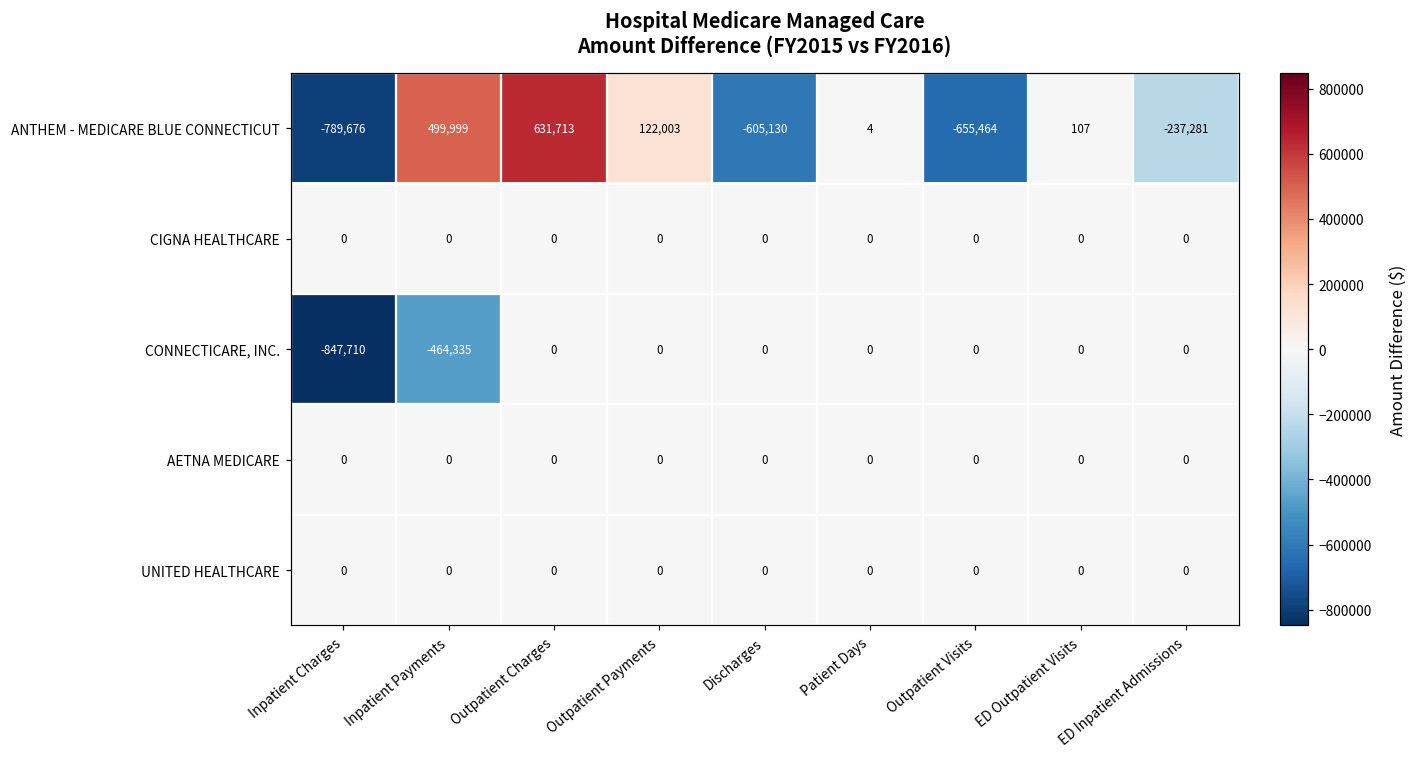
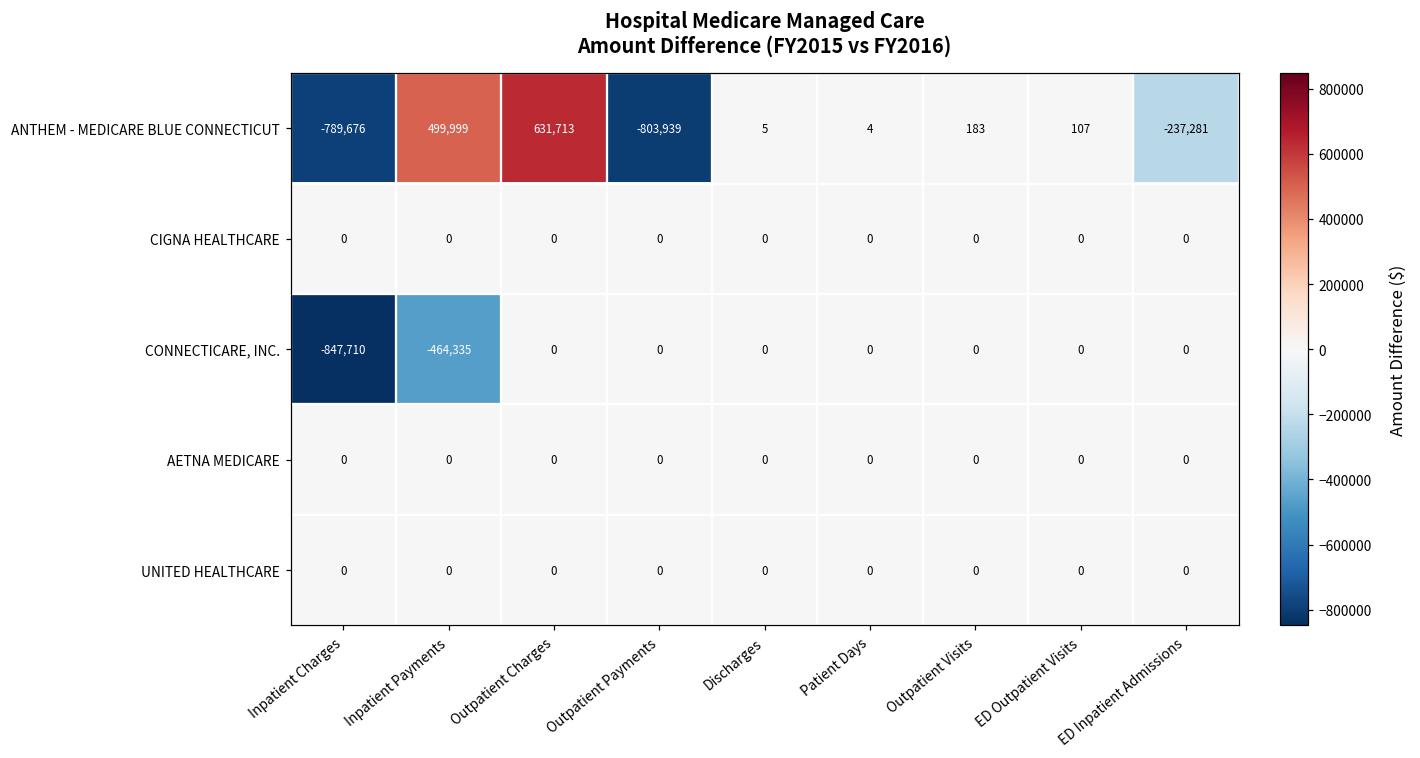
  {
    "ANTHEM - MEDICARE BLUE CONNECTICUT": {
      "Inpatient Charges": "-789,676",
      "Inpatient Payments": "499,999",
      "Outpatient Charges": "631,713",
-     "Outpatient Payments": "122,003",
-     "Discharges": "-605,130",
+     "Outpatient Payments": "-803,939",
+     "Discharges": "5",
      "Patient Days": "4",
-     "Outpatient Visits": "-655,464",
+     "Outpatient Visits": "183",
      "ED Outpatient Visits": "107",
      "ED Inpatient Admissions": "-237,281"
    },
    "CIGNA HEALTHCARE": {
      "Inpatient Charges": "0",
      "Inpatient Payments": "0",
      "Outpatient Charges": "0",
      "Outpatient Payments": "0",
      "Discharges": "0",
      "Patient Days": "0",
      "Outpatient Visits": "0",
      "ED Outpatient Visits": "0",
      "ED Inpatient Admissions": "0"
    },
    "CONNECTICARE, INC.": {
      "Inpatient Charges": "-847,710",
      "Inpatient Payments": "-464,335",
      "Outpatient Charges": "0",
      "Outpatient Payments": "0",
      "Discharges": "0",
      "Patient Days": "0",
      "Outpatient Visits": "0",
      "ED Outpatient Visits": "0",
      "ED Inpatient Admissions": "0"
    },
    "AETNA MEDICARE": {
      "Inpatient Charges": "0",
      "Inpatient Payments": "0",
      "Outpatient Charges": "0",
      "Outpatient Payments": "0",
      "Discharges": "0",
      "Patient Days": "0",
      "Outpatient Visits": "0",
      "ED Outpatient Visits": "0",
      "ED Inpatient Admissions": "0"
    },
    "UNITED HEALTHCARE": {
      "Inpatient Charges": "0",
      "Inpatient Payments": "0",
      "Outpatient Charges": "0",
      "Outpatient Payments": "0",
      "Discharges": "0",
      "Patient Days": "0",
      "Outpatient Visits": "0",
      "ED Outpatient Visits": "0",
      "ED Inpatient Admissions": "0"
    }
  }
